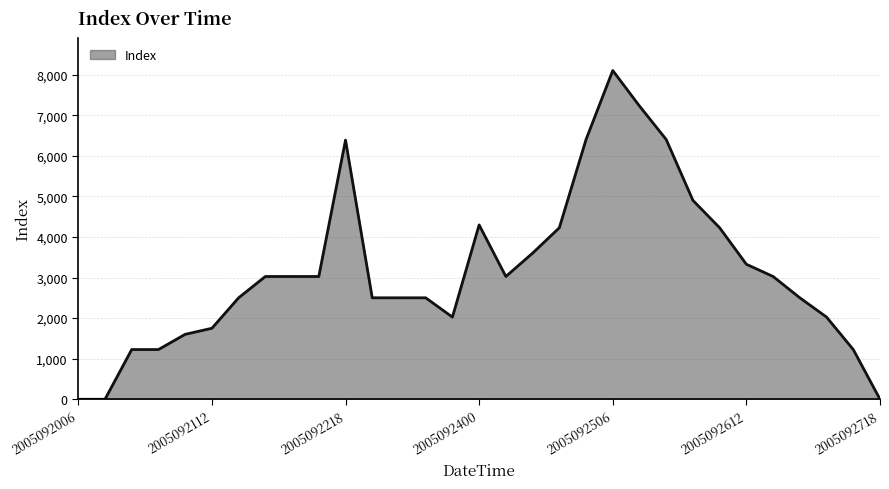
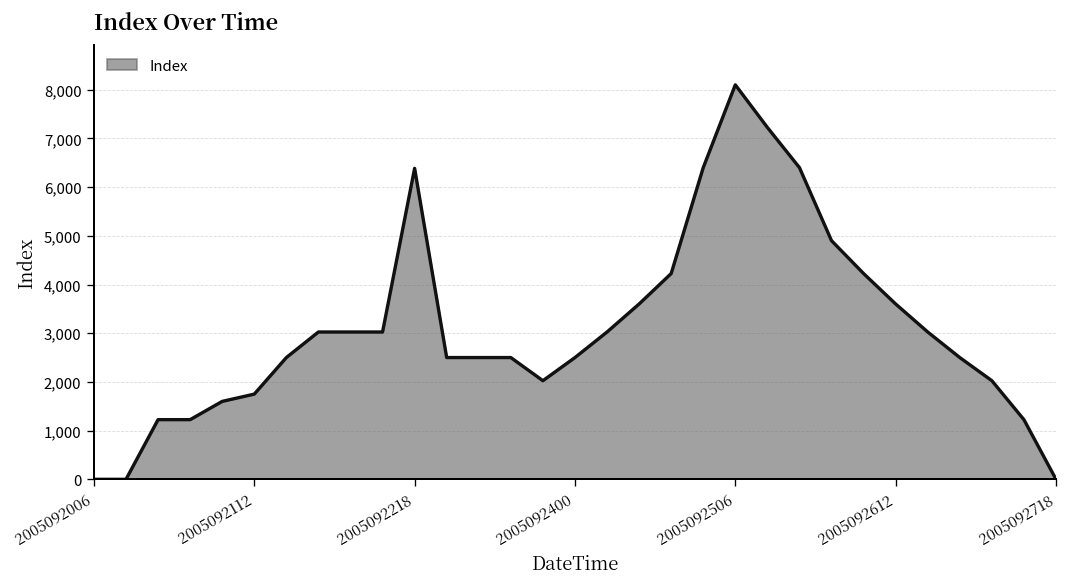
  {
    "2005092006": "0",
    "2005092112": "1,700",
    "2005092218": "6,400",
-   "2005092400": "4,300",
+   "2005092400": "2,500",
    "2005092506": "8,100",
-   "2005092612": "3,300",
+   "2005092612": "3,600",
    "2005092718": "0"
  }
